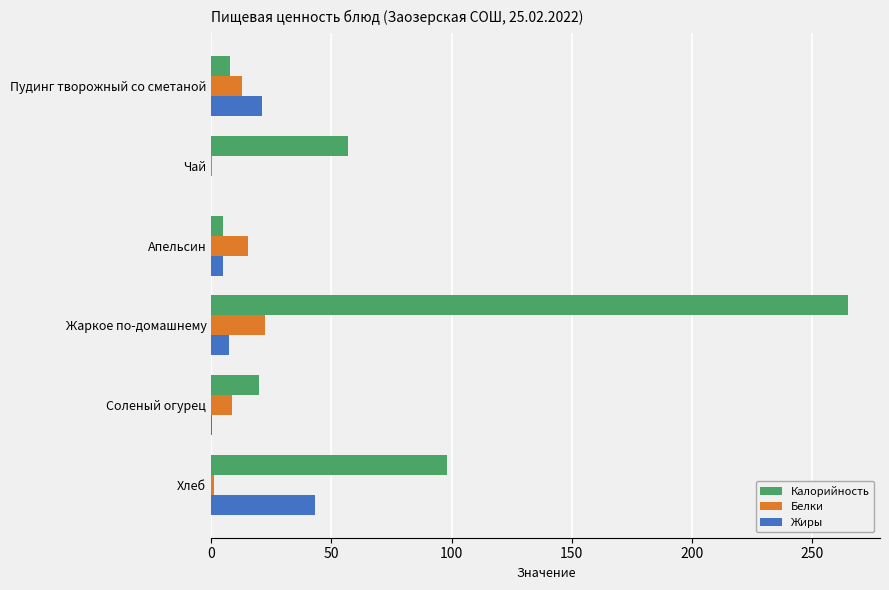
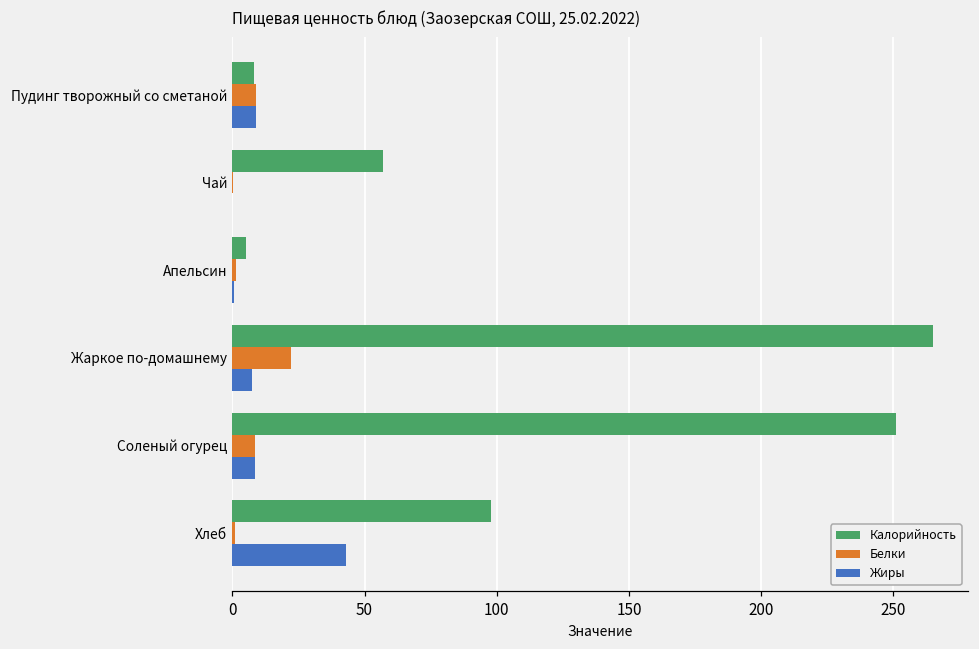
  {
    "Калорийность": {
      "Пудинг творожный со сметаной": 8,
      "Чай": 57,
      "Апельсин": 5,
      "Жаркое по-домашнему": 265,
-     "Соленый огурец": 20,
+     "Соленый огурец": 251,
      "Хлеб": 98
    },
    "Белки": {
-     "Пудинг творожный со сметаной": 13,
-     "Апельсин": 16,
+     "Пудинг творожный со сметаной": 9,
+     "Апельсин": 2,
      "Жаркое по-домашнему": 22,
      "Соленый огурец": 9
    },
    "Жиры": {
-     "Пудинг творожный со сметаной": 21,
+     "Пудинг творожный со сметаной": 9,
      "Чай": 0,
-     "Апельсин": 5,
+     "Апельсин": 1,
      "Жаркое по-домашнему": 7,
-     "Соленый огурец": 0,
+     "Соленый огурец": 9,
      "Хлеб": 43
    }
  }
